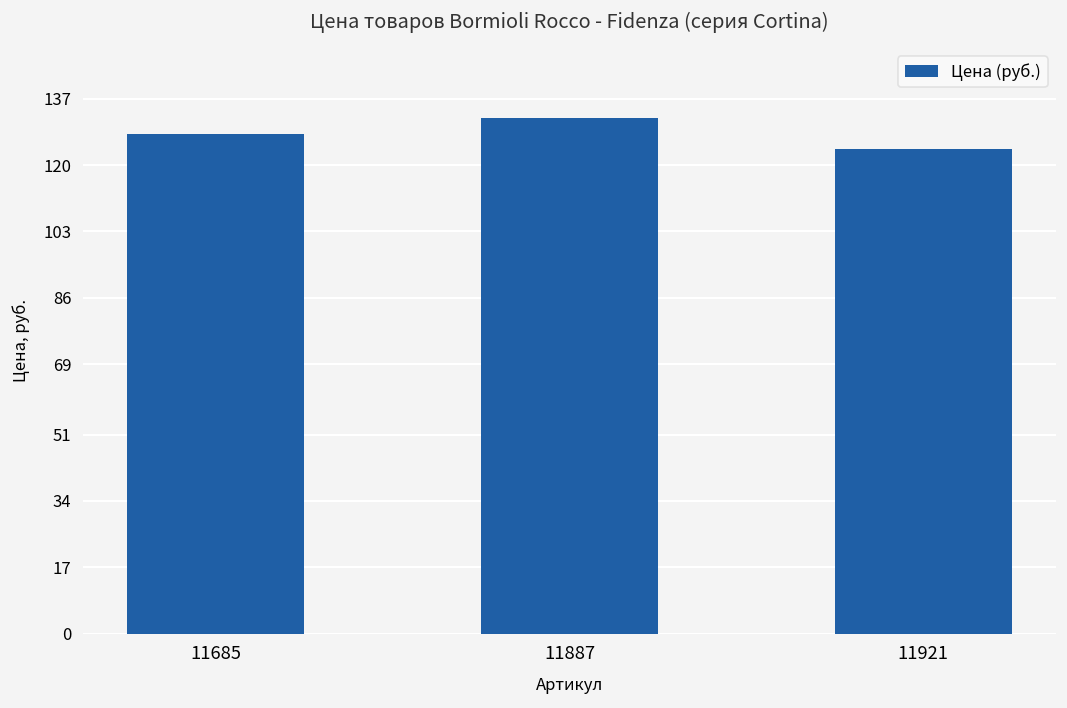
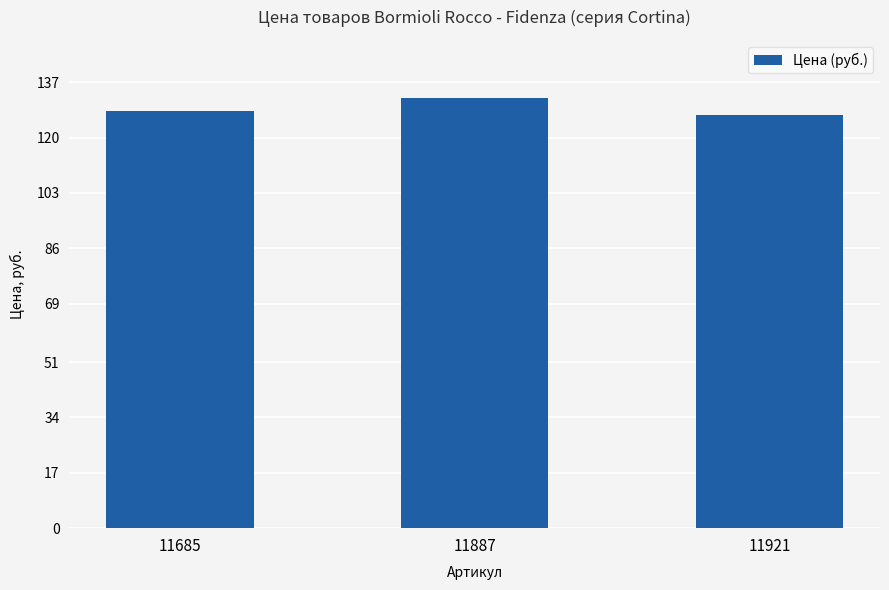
  {
    "11685": 128,
    "11887": 132,
-   "11921": 124
+   "11921": 127
  }
